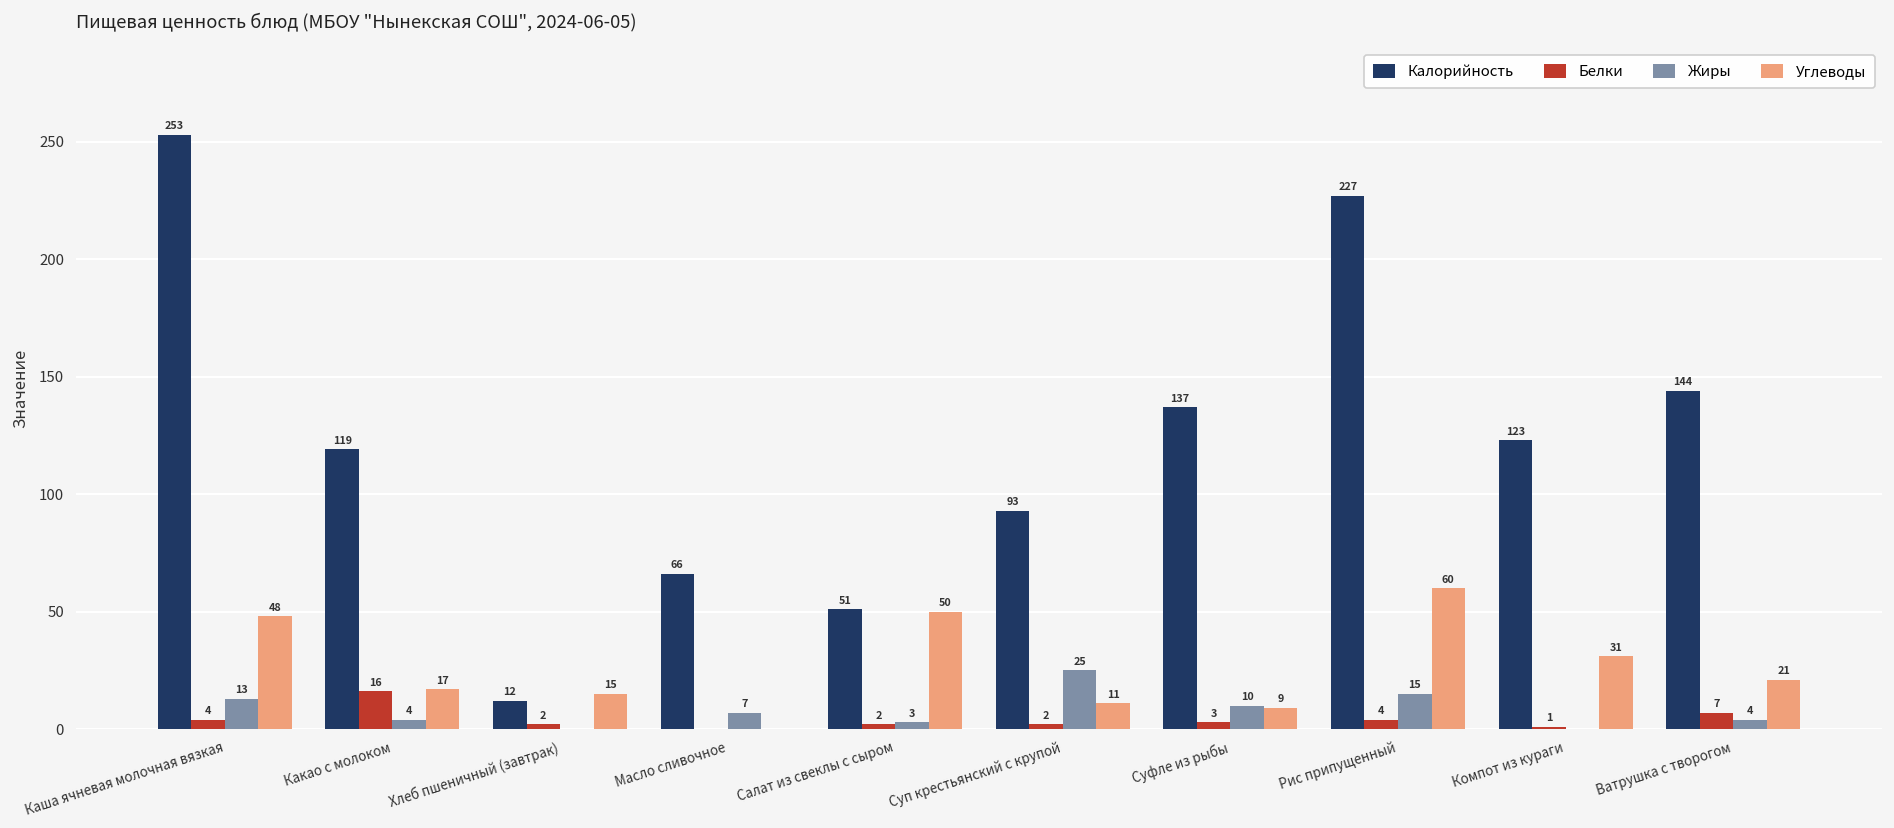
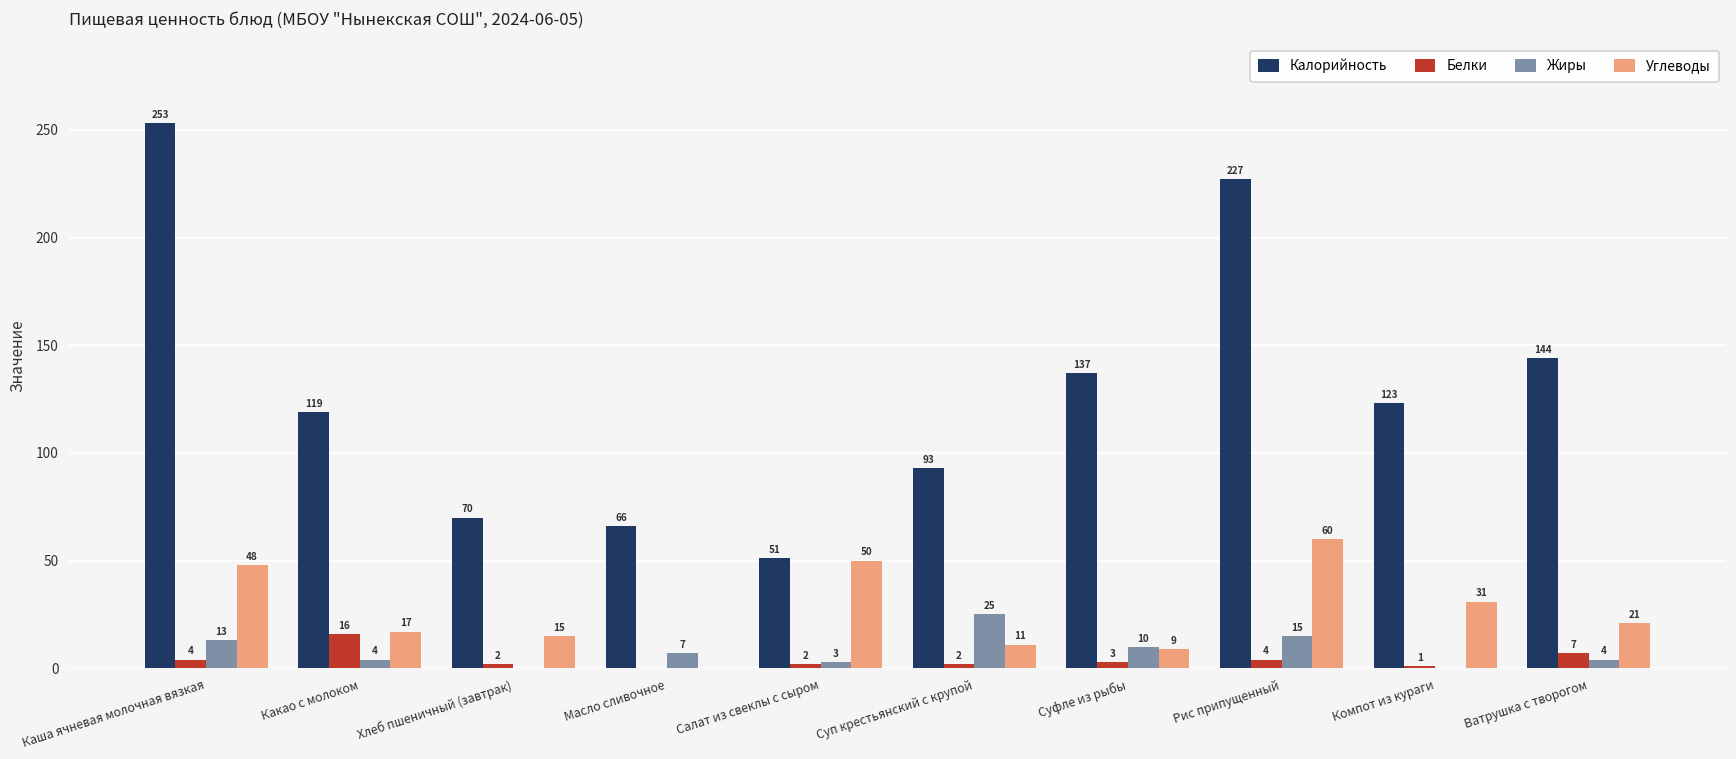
  {
    "Калорийность": {
      "Каша ячневая молочная вязкая": 253,
      "Какао с молоком": 119,
-     "Хлеб пшеничный (завтрак)": 12,
+     "Хлеб пшеничный (завтрак)": 70,
      "Масло сливочное": 66,
      "Салат из свеклы с сыром": 51,
      "Суп крестьянский с крупой": 93,
      "Суфле из рыбы": 137,
      "Рис припущенный": 227,
      "Компот из кураги": 123,
      "Ватрушка с творогом": 144
    },
    "Белки": {
      "Каша ячневая молочная вязкая": 4,
      "Какао с молоком": 16,
      "Хлеб пшеничный (завтрак)": 2,
      "Салат из свеклы с сыром": 2,
      "Суп крестьянский с крупой": 2,
      "Суфле из рыбы": 3,
      "Рис припущенный": 4,
      "Компот из кураги": 1,
      "Ватрушка с творогом": 7
    },
    "Жиры": {
      "Каша ячневая молочная вязкая": 13,
      "Какао с молоком": 4,
      "Масло сливочное": 7,
      "Салат из свеклы с сыром": 3,
      "Суп крестьянский с крупой": 25,
      "Суфле из рыбы": 10,
      "Рис припущенный": 15,
      "Ватрушка с творогом": 4
    },
    "Углеводы": {
      "Каша ячневая молочная вязкая": 48,
      "Какао с молоком": 17,
      "Хлеб пшеничный (завтрак)": 15,
      "Салат из свеклы с сыром": 50,
      "Суп крестьянский с крупой": 11,
      "Суфле из рыбы": 9,
      "Рис припущенный": 60,
      "Компот из кураги": 31,
      "Ватрушка с творогом": 21
    }
  }
